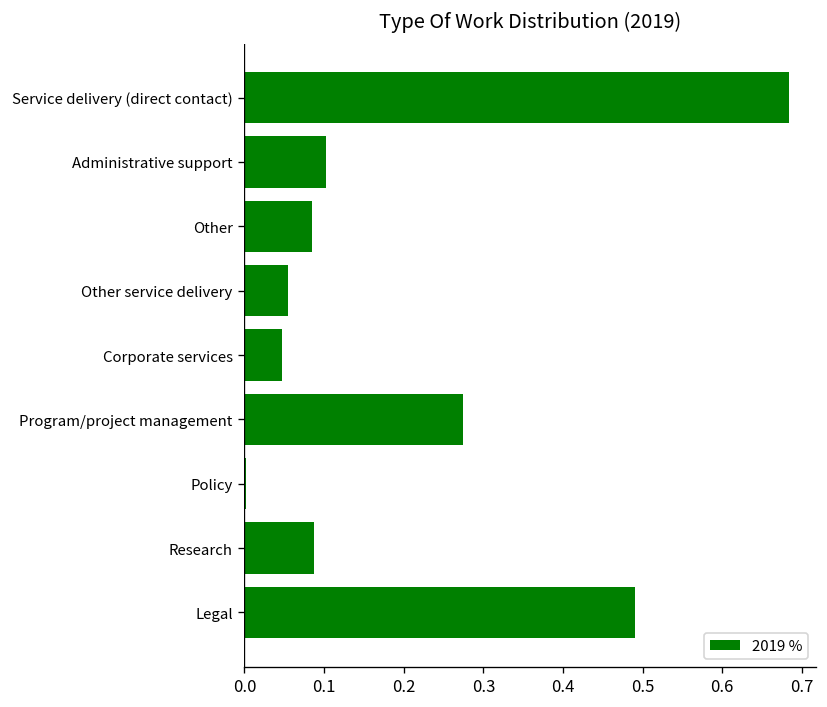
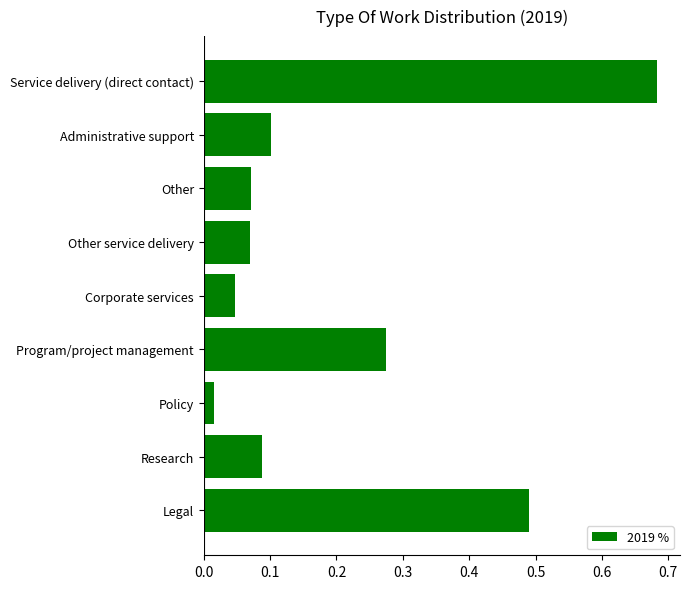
  {
    "Service delivery (direct contact)": 0.68,
    "Administrative support": 0.10,
-   "Other": 0.08,
-   "Other service delivery": 0.05,
+   "Other": 0.07,
+   "Other service delivery": 0.07,
    "Corporate services": 0.05,
    "Program/project management": 0.27,
-   "Policy": 0.00,
+   "Policy": 0.02,
    "Research": 0.09,
    "Legal": 0.49
  }
